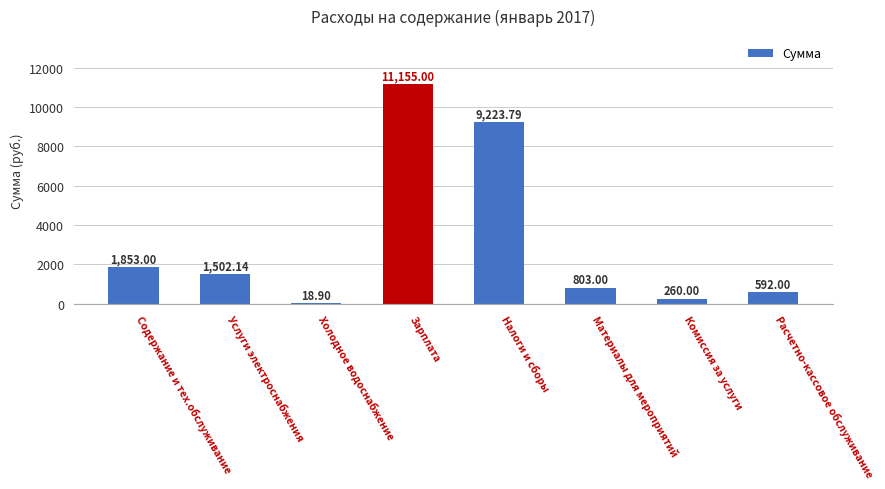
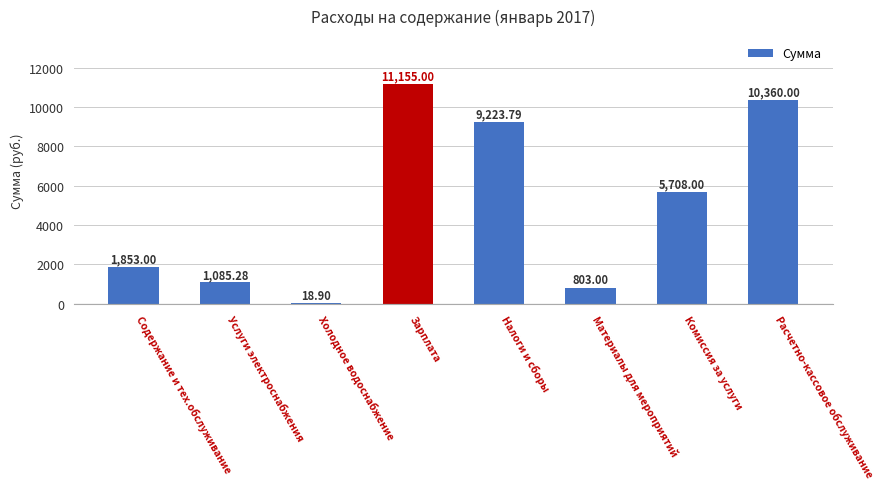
  {
    "Содержание и тех.обслуживание": "1,853.00",
-   "Услуги электроснабжения": "1,502.14",
+   "Услуги электроснабжения": "1,085.28",
    "Холодное водоснабжение": "18.90",
    "Зарплата": "11,155.00",
    "Налоги и сборы": "9,223.79",
    "Материалы для мероприятий": "803.00",
-   "Комиссия за услуги": "260.00",
-   "Расчетно-кассовое обслуживание": "592.00"
+   "Комиссия за услуги": "5,708.00",
+   "Расчетно-кассовое обслуживание": "10,360.00"
  }
